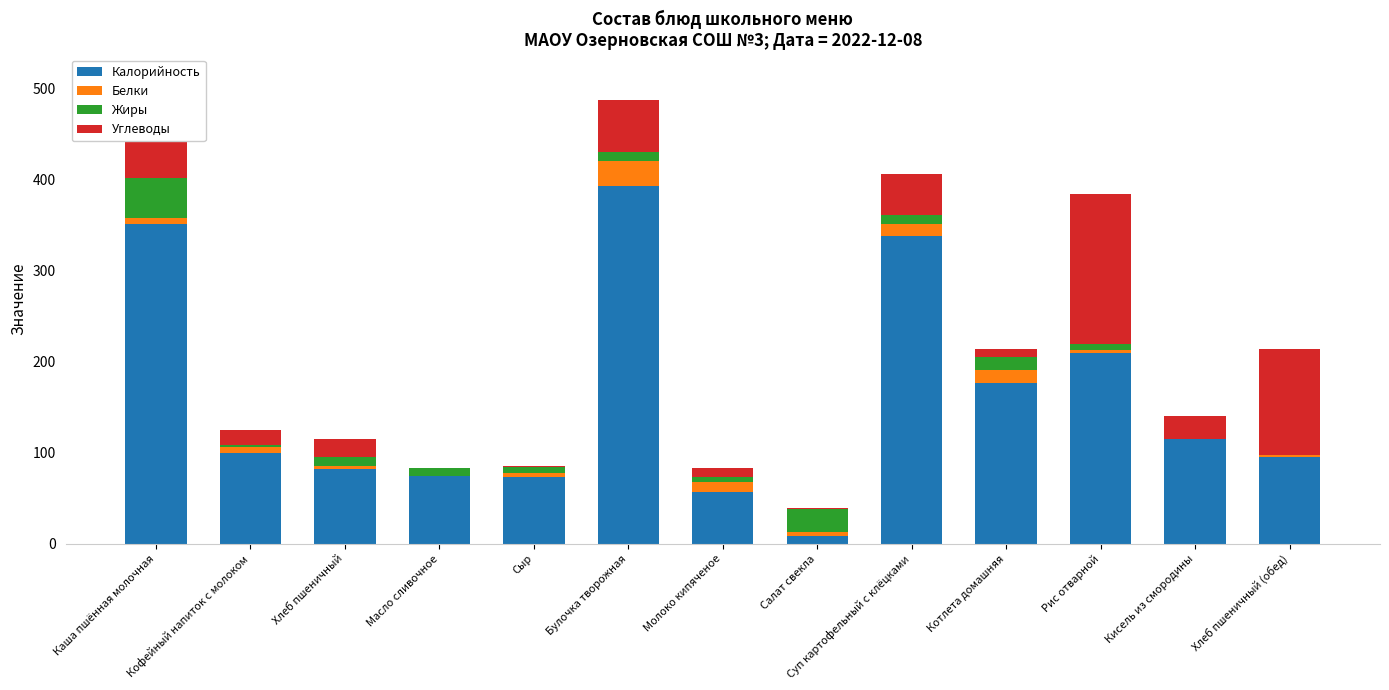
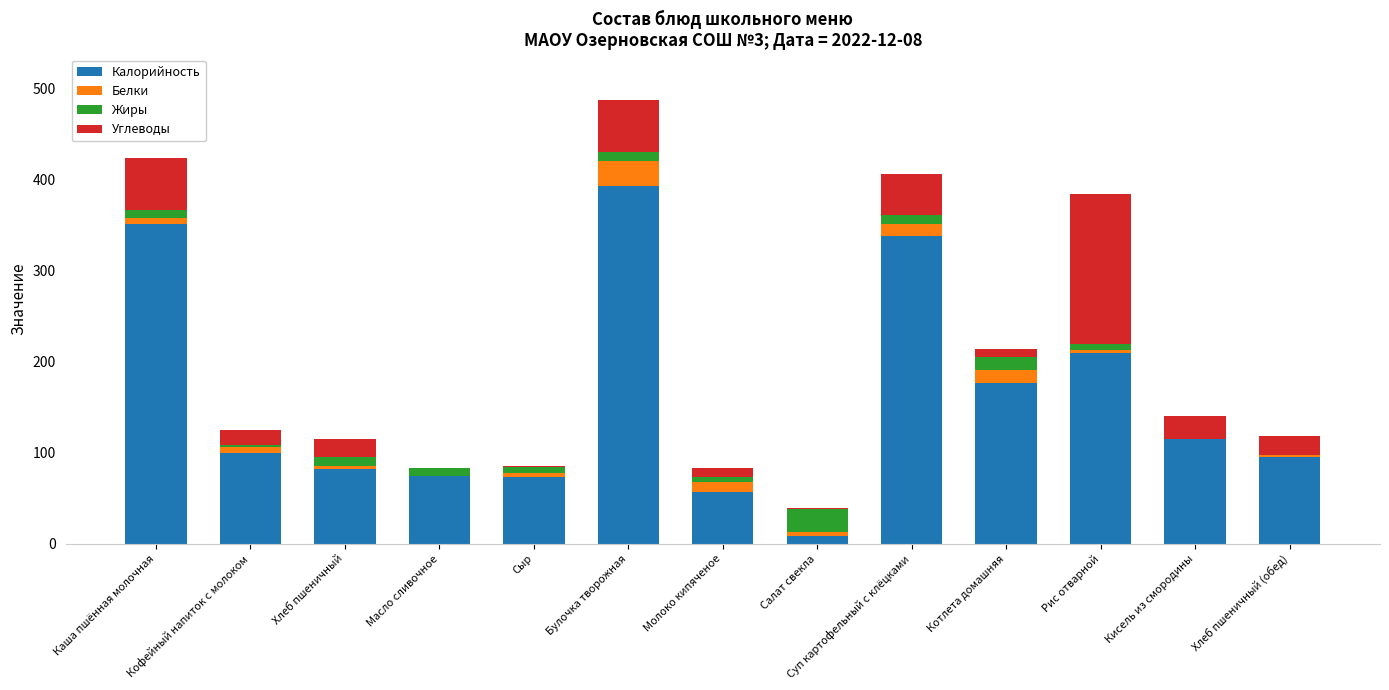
  {
    "Калорийность": {
      "Каша пшённая молочная": 350,
      "Кофейный напиток с молоком": 100,
      "Хлеб пшеничный": 80,
      "Масло сливочное": 80,
      "Сыр": 70,
      "Булочка творожная": 390,
      "Молоко кипяченое": 60,
      "Салат свекла": 10,
      "Суп картофельный с клёцками": 340,
      "Котлета домашняя": 180,
      "Рис отварной": 210,
      "Кисель из смородины": 120,
      "Хлеб пшеничный (обед)": 100
    },
    "Белки": {
      "Каша пшённая молочная": 10,
      "Кофейный напиток с молоком": 10,
      "Хлеб пшеничный": 0,
      "Масло сливочное": 0,
      "Сыр": 10,
      "Булочка творожная": 30,
      "Молоко кипяченое": 10,
      "Салат свекла": 0,
      "Суп картофельный с клёцками": 10,
      "Котлета домашняя": 10,
      "Рис отварной": 0,
      "Кисель из смородины": 0,
      "Хлеб пшеничный (обед)": 0
    },
    "Жиры": {
-     "Каша пшённая молочная": 40,
+     "Каша пшённая молочная": 10,
      "Кофейный напиток с молоком": 0,
      "Хлеб пшеничный": 10,
      "Масло сливочное": 10,
      "Сыр": 10,
      "Булочка творожная": 10,
      "Молоко кипяченое": 10,
      "Салат свекла": 30,
      "Суп картофельный с клёцками": 10,
      "Котлета домашняя": 10,
      "Рис отварной": 10,
      "Кисель из смородины": 0,
      "Хлеб пшеничный (обед)": 0
    },
    "Углеводы": {
      "Кофейный напиток с молоком": 20,
      "Хлеб пшеничный": 20,
      "Масло сливочное": 0,
      "Булочка творожная": 60,
      "Молоко кипяченое": 10,
      "Суп картофельный с клёцками": 50,
      "Котлета домашняя": 10,
      "Рис отварной": 170,
      "Кисель из смородины": 30,
-     "Хлеб пшеничный (обед)": 120
+     "Хлеб пшеничный (обед)": 20
    }
  }
